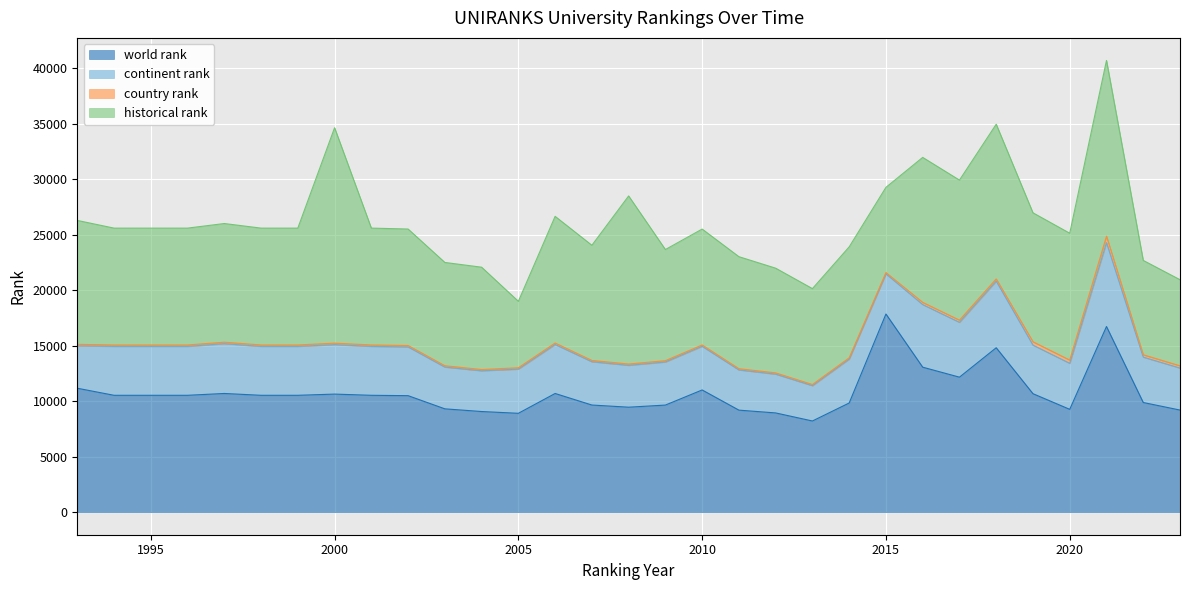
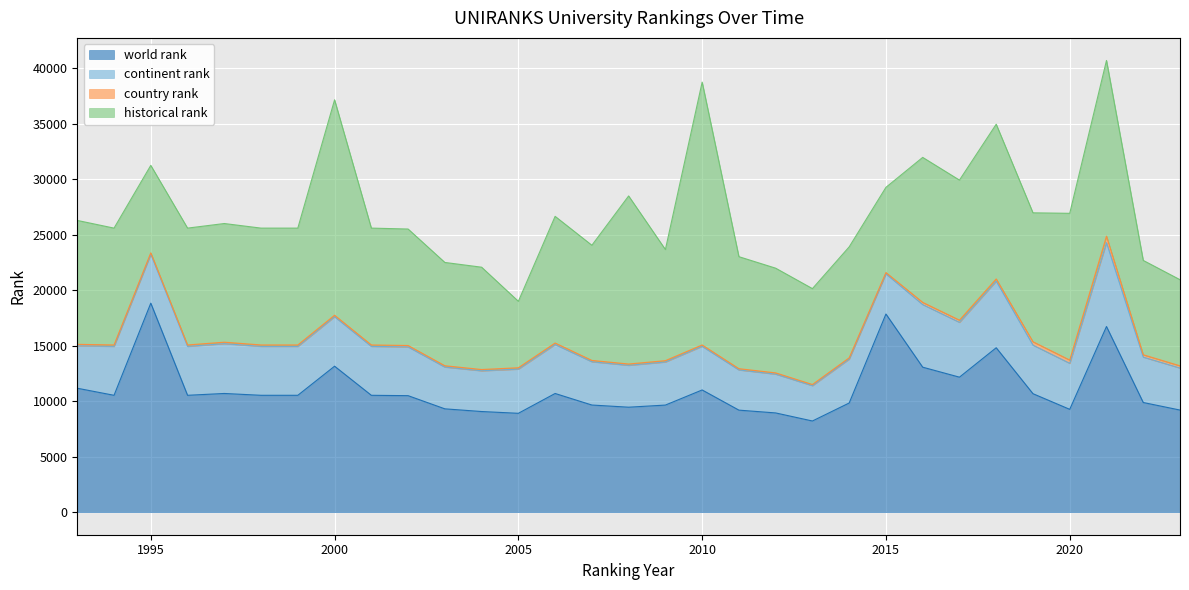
  {
    "world rank": {
-     "1995": 10500,
-     "2000": 10600,
+     "1995": 18800,
+     "2000": 13200,
      "2005": 8900,
      "2010": 11000,
      "2015": 17900,
      "2020": 9300
    },
    "continent rank": {
      "2020": 4100
    },
    "country rank": {
      "2020": 300
    },
    "historical rank": {
-     "1995": 10500,
+     "1995": 7900,
      "2000": 19400,
      "2005": 6000,
-     "2010": 10400,
+     "2010": 23700,
      "2015": 7700,
-     "2020": 11400
+     "2020": 13200
    }
  }
